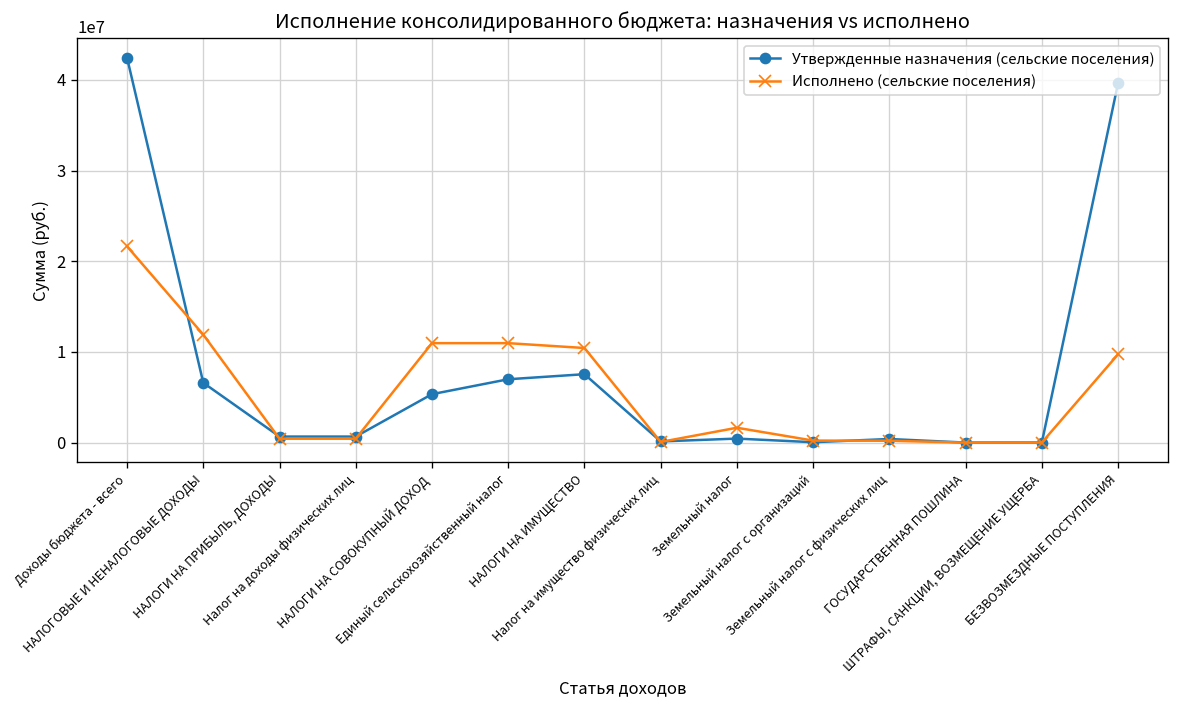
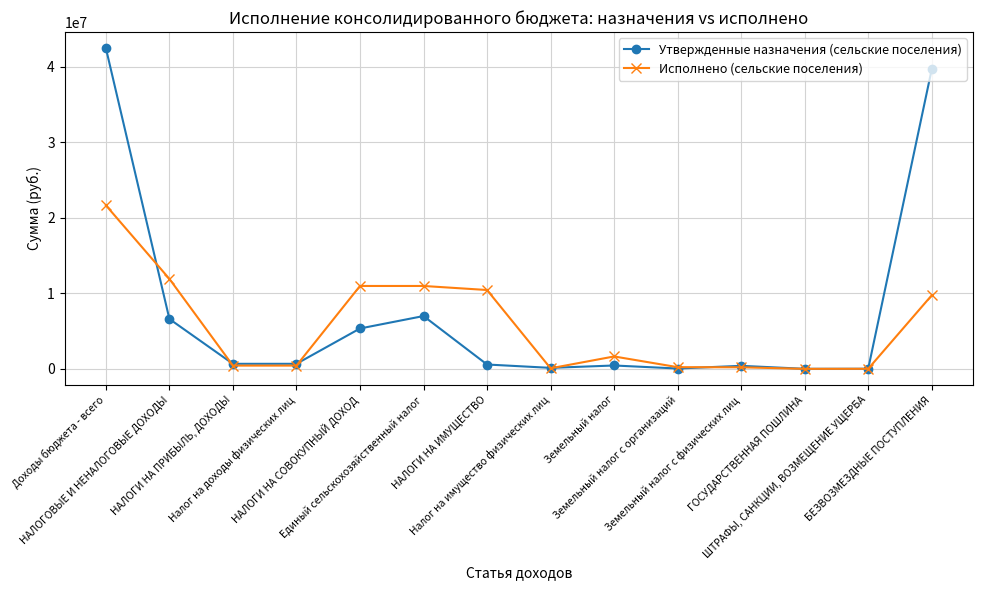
  {
    "Утвержденные назначения (сельские поселения)": {
      "Доходы бюджета - всего": 42000000,
      "НАЛОГОВЫЕ И НЕНАЛОГОВЫЕ ДОХОДЫ": 7000000,
      "НАЛОГИ НА СОВОКУПНЫЙ ДОХОД": 5000000,
      "Единый сельскохозяйственный налог": 7000000,
-     "НАЛОГИ НА ИМУЩЕСТВО": 8000000,
+     "НАЛОГИ НА ИМУЩЕСТВО": 1000000,
      "Земельный налог": 0
    },
    "Исполнено (сельские поселения)": {
      "Доходы бюджета - всего": 22000000,
      "НАЛОГОВЫЕ И НЕНАЛОГОВЫЕ ДОХОДЫ": 12000000,
      "НАЛОГИ НА СОВОКУПНЫЙ ДОХОД": 11000000,
      "Единый сельскохозяйственный налог": 11000000,
      "НАЛОГИ НА ИМУЩЕСТВО": 10000000,
      "Земельный налог": 2000000,
      "БЕЗВОЗМЕЗДНЫЕ ПОСТУПЛЕНИЯ": 10000000
    }
  }
